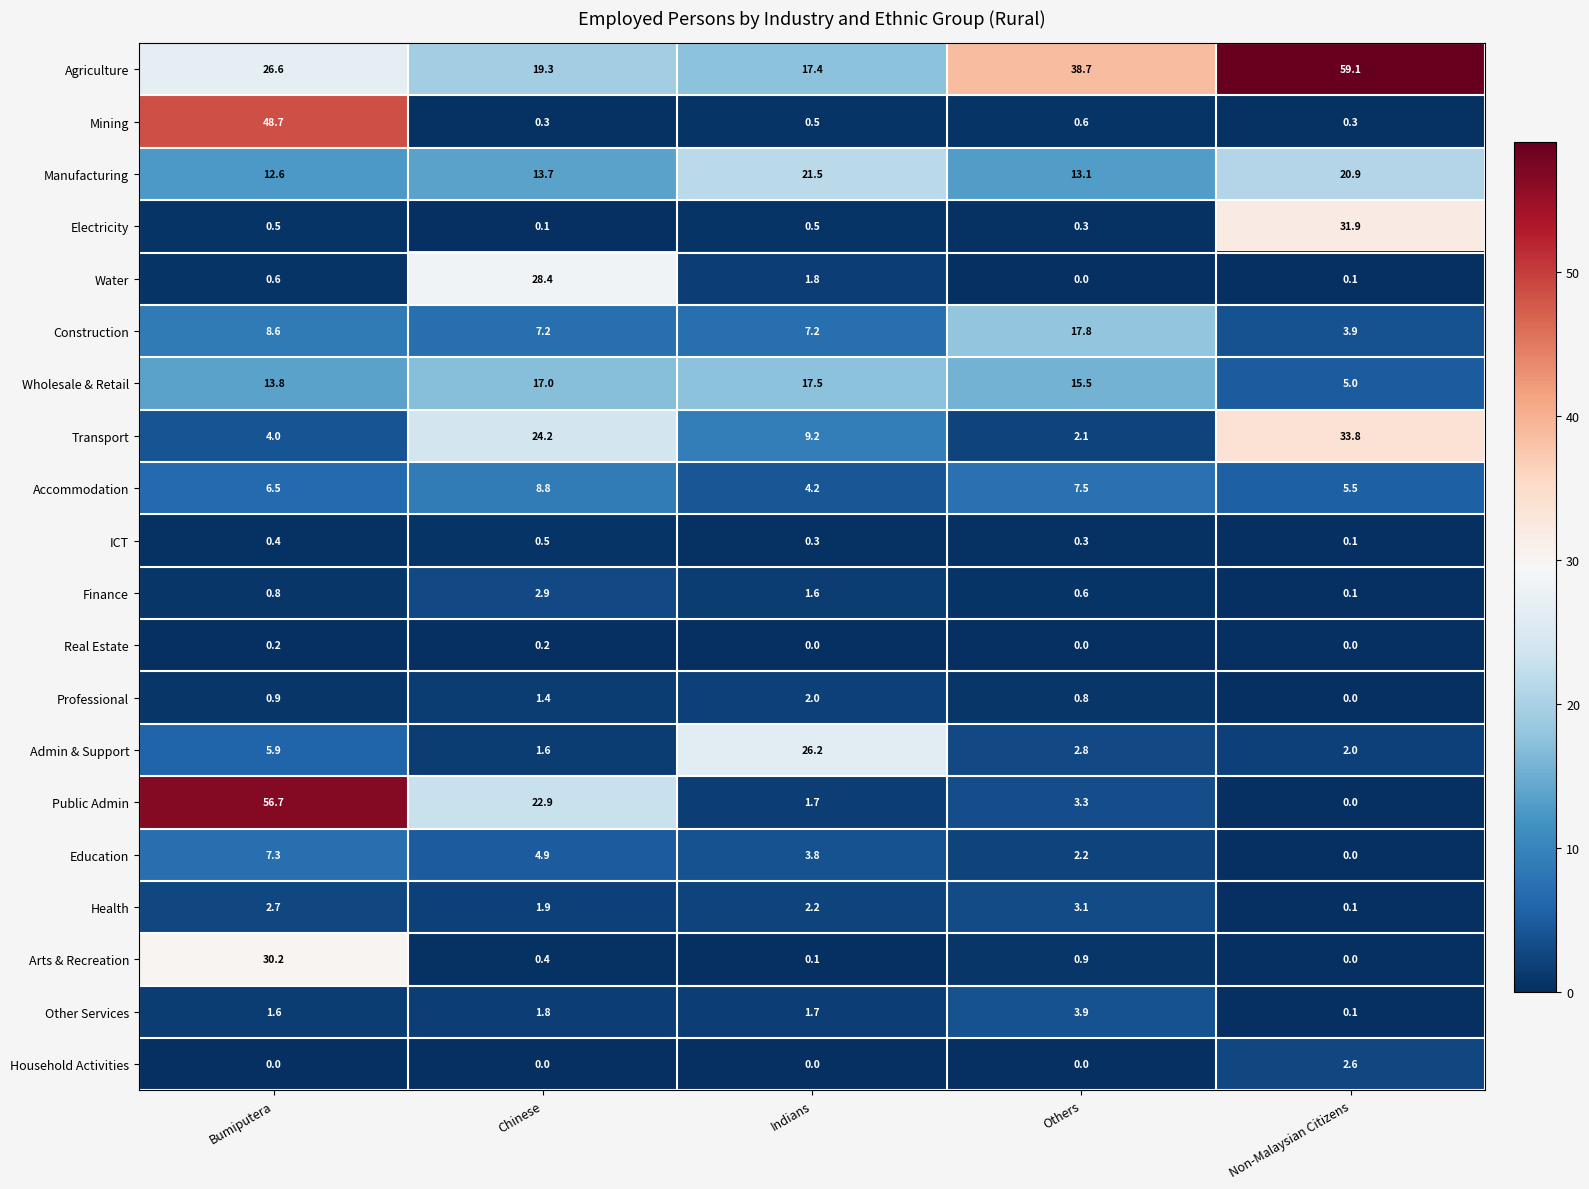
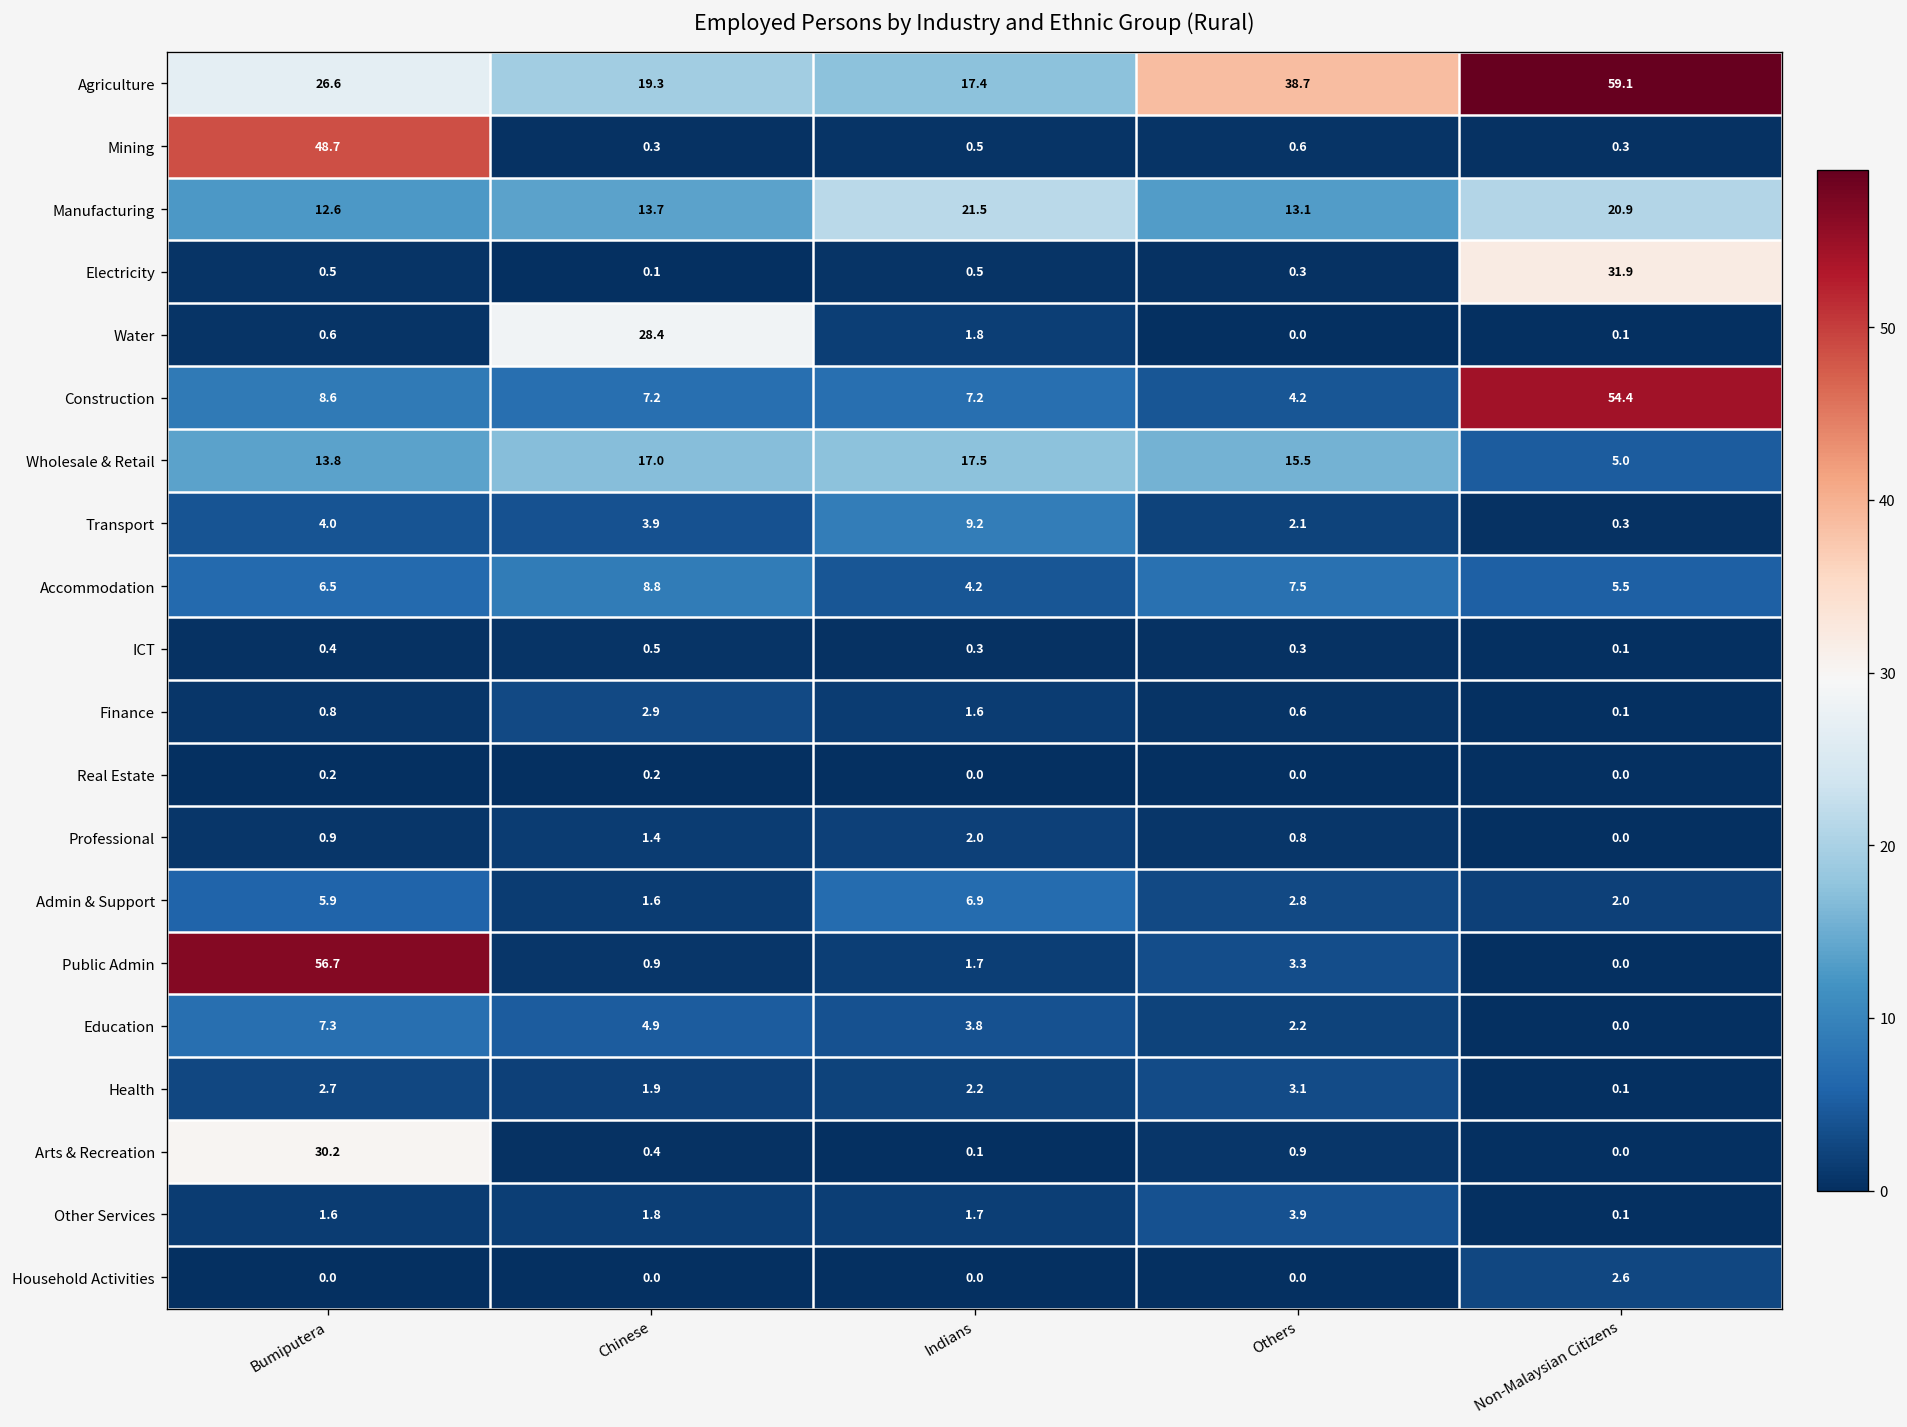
  {
    "Agriculture": {
      "Bumiputera": 26.6,
      "Chinese": 19.3,
      "Indians": 17.4,
      "Others": 38.7,
      "Non-Malaysian Citizens": 59.1
    },
    "Mining": {
      "Bumiputera": 48.7,
      "Chinese": 0.3,
      "Indians": 0.5,
      "Others": 0.6,
      "Non-Malaysian Citizens": 0.3
    },
    "Manufacturing": {
      "Bumiputera": 12.6,
      "Chinese": 13.7,
      "Indians": 21.5,
      "Others": 13.1,
      "Non-Malaysian Citizens": 20.9
    },
    "Electricity": {
      "Bumiputera": 0.5,
      "Chinese": 0.1,
      "Indians": 0.5,
      "Others": 0.3,
      "Non-Malaysian Citizens": 31.9
    },
    "Water": {
      "Bumiputera": 0.6,
      "Chinese": 28.4,
      "Indians": 1.8,
      "Others": 0.0,
      "Non-Malaysian Citizens": 0.1
    },
    "Construction": {
      "Bumiputera": 8.6,
      "Chinese": 7.2,
      "Indians": 7.2,
-     "Others": 17.8,
-     "Non-Malaysian Citizens": 3.9
+     "Others": 4.2,
+     "Non-Malaysian Citizens": 54.4
    },
    "Wholesale & Retail": {
      "Bumiputera": 13.8,
      "Chinese": 17.0,
      "Indians": 17.5,
      "Others": 15.5,
      "Non-Malaysian Citizens": 5.0
    },
    "Transport": {
      "Bumiputera": 4.0,
-     "Chinese": 24.2,
+     "Chinese": 3.9,
      "Indians": 9.2,
      "Others": 2.1,
-     "Non-Malaysian Citizens": 33.8
+     "Non-Malaysian Citizens": 0.3
    },
    "Accommodation": {
      "Bumiputera": 6.5,
      "Chinese": 8.8,
      "Indians": 4.2,
      "Others": 7.5,
      "Non-Malaysian Citizens": 5.5
    },
    "ICT": {
      "Bumiputera": 0.4,
      "Chinese": 0.5,
      "Indians": 0.3,
      "Others": 0.3,
      "Non-Malaysian Citizens": 0.1
    },
    "Finance": {
      "Bumiputera": 0.8,
      "Chinese": 2.9,
      "Indians": 1.6,
      "Others": 0.6,
      "Non-Malaysian Citizens": 0.1
    },
    "Real Estate": {
      "Bumiputera": 0.2,
      "Chinese": 0.2,
      "Indians": 0.0,
      "Others": 0.0,
      "Non-Malaysian Citizens": 0.0
    },
    "Professional": {
      "Bumiputera": 0.9,
      "Chinese": 1.4,
      "Indians": 2.0,
      "Others": 0.8,
      "Non-Malaysian Citizens": 0.0
    },
    "Admin & Support": {
      "Bumiputera": 5.9,
      "Chinese": 1.6,
-     "Indians": 26.2,
+     "Indians": 6.9,
      "Others": 2.8,
      "Non-Malaysian Citizens": 2.0
    },
    "Public Admin": {
      "Bumiputera": 56.7,
-     "Chinese": 22.9,
+     "Chinese": 0.9,
      "Indians": 1.7,
      "Others": 3.3,
      "Non-Malaysian Citizens": 0.0
    },
    "Education": {
      "Bumiputera": 7.3,
      "Chinese": 4.9,
      "Indians": 3.8,
      "Others": 2.2,
      "Non-Malaysian Citizens": 0.0
    },
    "Health": {
      "Bumiputera": 2.7,
      "Chinese": 1.9,
      "Indians": 2.2,
      "Others": 3.1,
      "Non-Malaysian Citizens": 0.1
    },
    "Arts & Recreation": {
      "Bumiputera": 30.2,
      "Chinese": 0.4,
      "Indians": 0.1,
      "Others": 0.9,
      "Non-Malaysian Citizens": 0.0
    },
    "Other Services": {
      "Bumiputera": 1.6,
      "Chinese": 1.8,
      "Indians": 1.7,
      "Others": 3.9,
      "Non-Malaysian Citizens": 0.1
    },
    "Household Activities": {
      "Bumiputera": 0.0,
      "Chinese": 0.0,
      "Indians": 0.0,
      "Others": 0.0,
      "Non-Malaysian Citizens": 2.6
    }
  }
